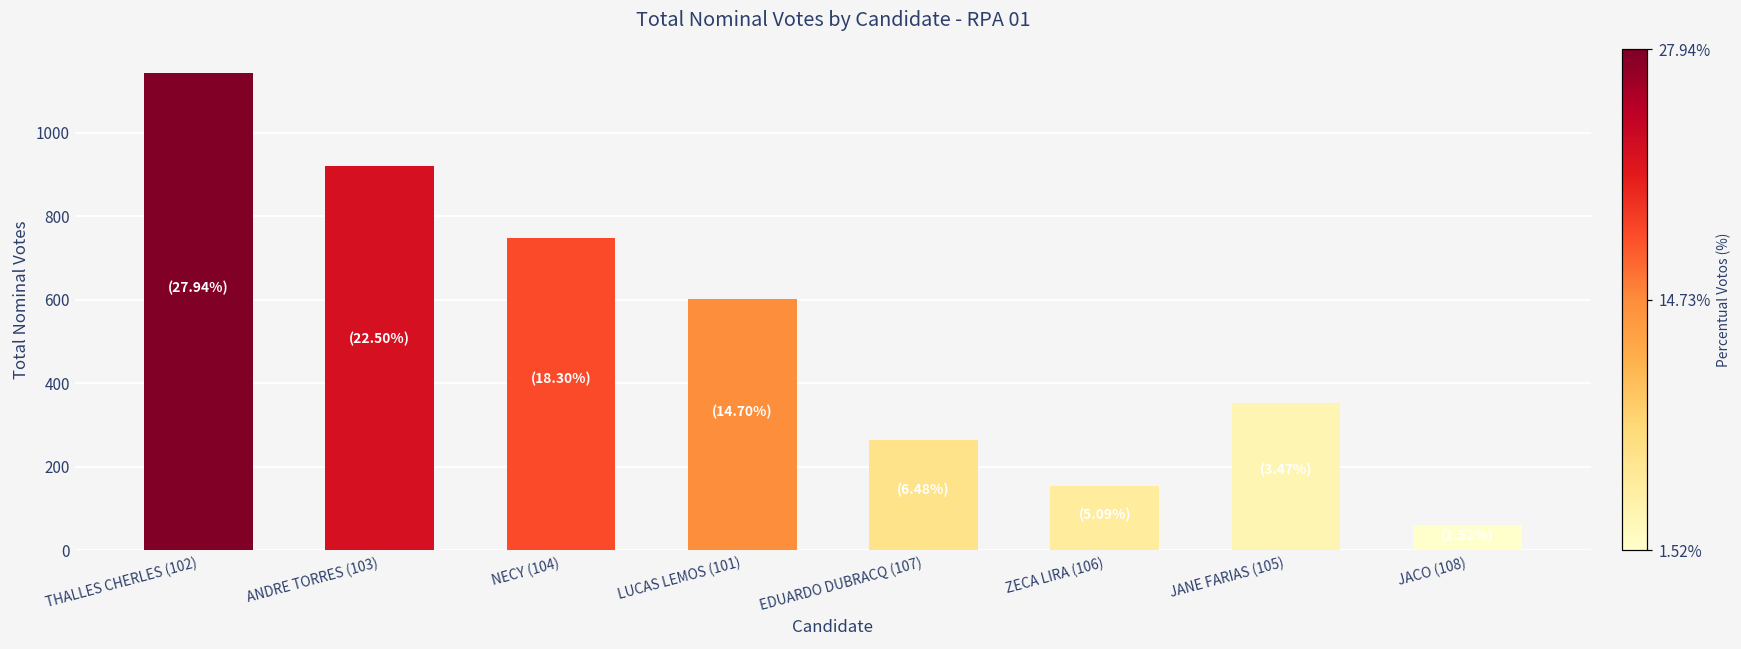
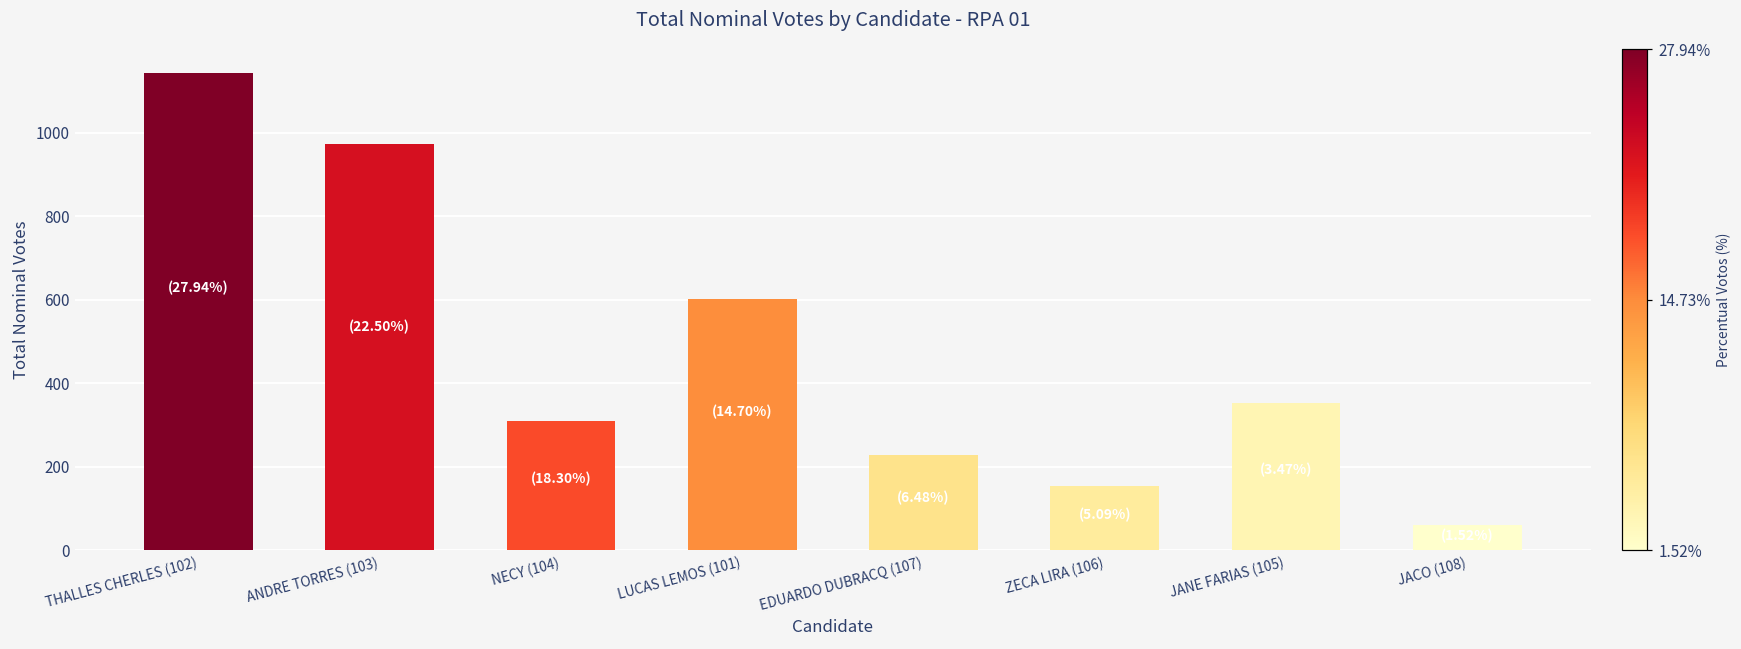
  {
-   "ANDRE TORRES (103)": 920,
-   "NECY (104)": 750,
-   "EDUARDO DUBRACQ (107)": 270
+   "ANDRE TORRES (103)": 970,
+   "NECY (104)": 310,
+   "EDUARDO DUBRACQ (107)": 230
  }
